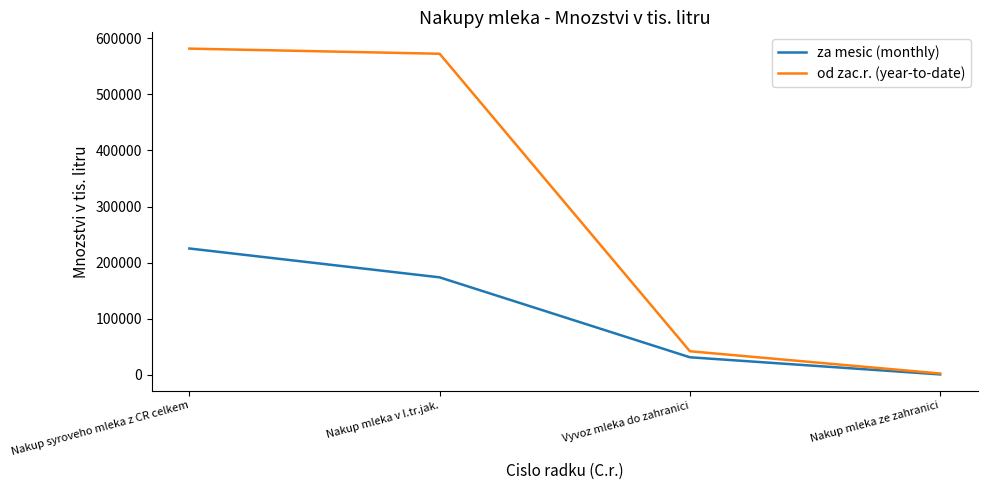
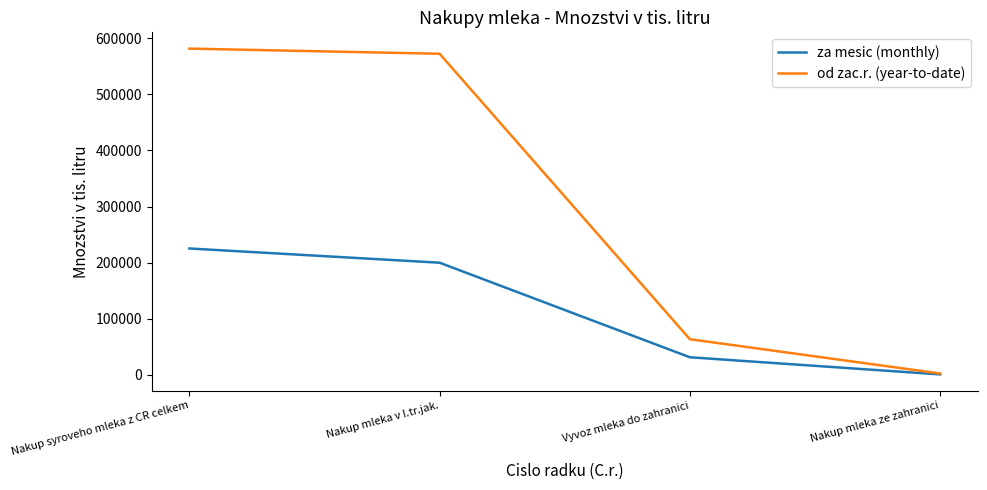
  {
    "za mesic (monthly)": {
      "Nakup syroveho mleka z CR celkem": 230000,
-     "Nakup mleka v I.tr.jak.": 170000,
+     "Nakup mleka v I.tr.jak.": 200000,
      "Vyvoz mleka do zahranici": 30000
    },
    "od zac.r. (year-to-date)": {
      "Nakup syroveho mleka z CR celkem": 580000,
      "Nakup mleka v I.tr.jak.": 570000,
-     "Vyvoz mleka do zahranici": 40000
+     "Vyvoz mleka do zahranici": 60000
    }
  }
